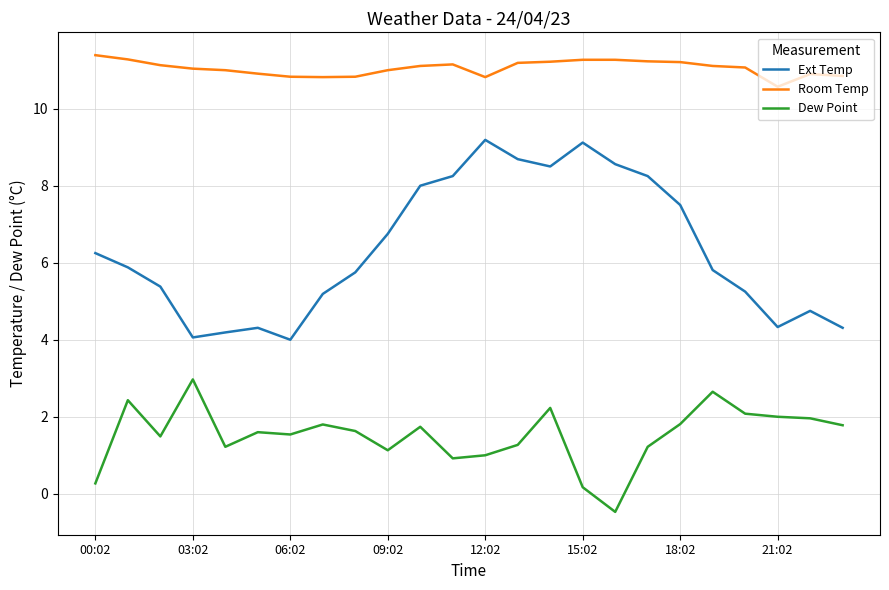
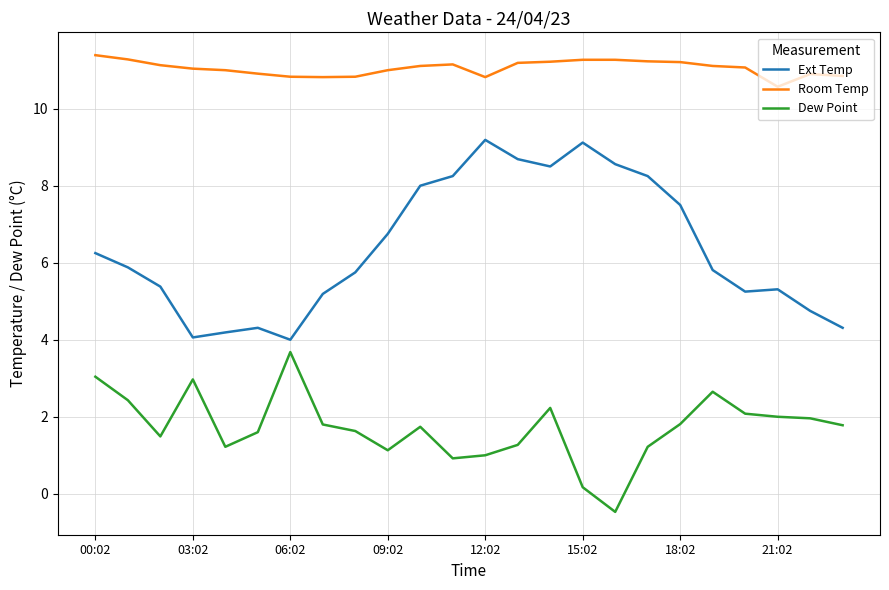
  {
    "Ext Temp": {
      "00:02": 6.3,
      "03:02": 4.1,
      "06:02": 4.0,
      "09:02": 6.8,
      "12:02": 9.2,
      "15:02": 9.1,
      "18:02": 7.5,
-     "21:02": 4.3
+     "21:02": 5.3
    },
    "Room Temp": {
      "00:02": 11.4,
      "03:02": 11.0,
      "06:02": 10.8,
      "09:02": 11.0,
      "12:02": 10.8,
      "15:02": 11.3,
      "18:02": 11.2
    },
    "Dew Point": {
-     "00:02": 0.3,
+     "00:02": 3.0,
      "03:02": 3.0,
-     "06:02": 1.5,
+     "06:02": 3.7,
      "09:02": 1.1,
      "12:02": 1.0,
      "15:02": 0.2,
      "18:02": 1.8,
      "21:02": 2.0
    }
  }
